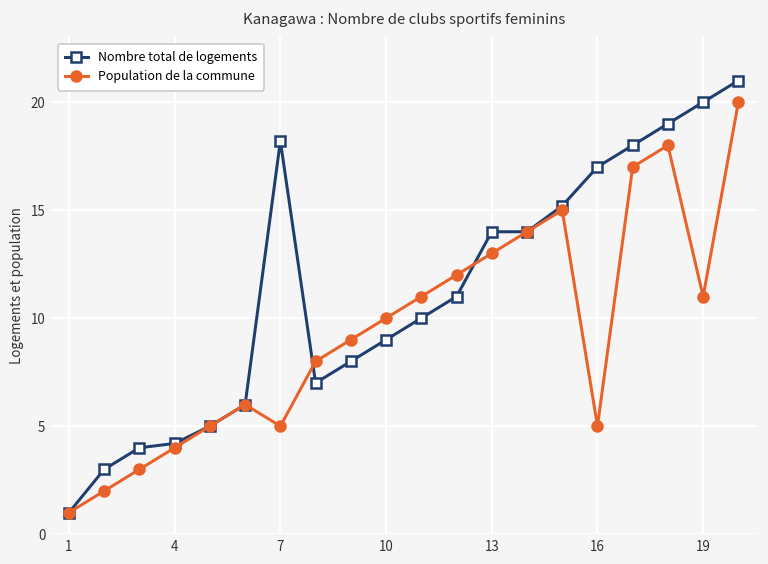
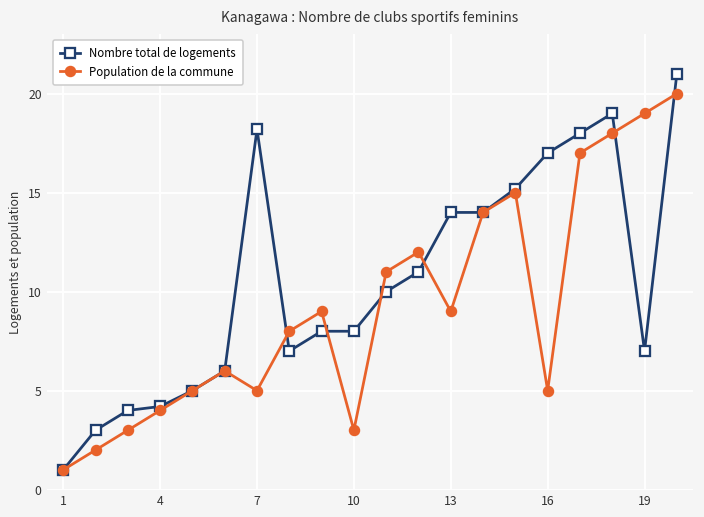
  {
    "Nombre total de logements": {
      "4": 4.2,
      "7": 18.2,
-     "10": 9,
+     "10": 8,
      "13": 14,
      "16": 17,
-     "19": 20
+     "19": 7
    },
    "Population de la commune": {
      "4": 4,
      "7": 5,
-     "10": 10,
-     "13": 13,
+     "10": 3,
+     "13": 9,
      "16": 5,
-     "19": 11
+     "19": 19
    }
  }
